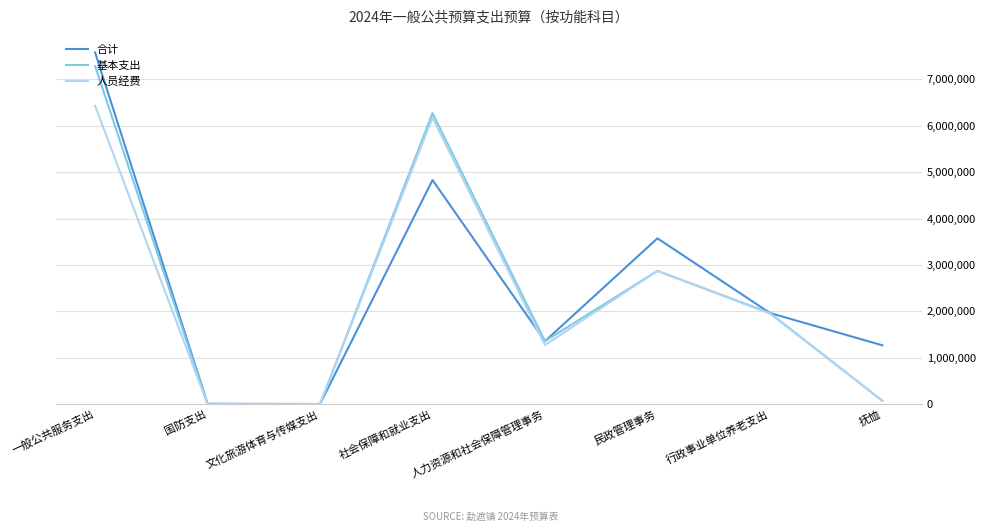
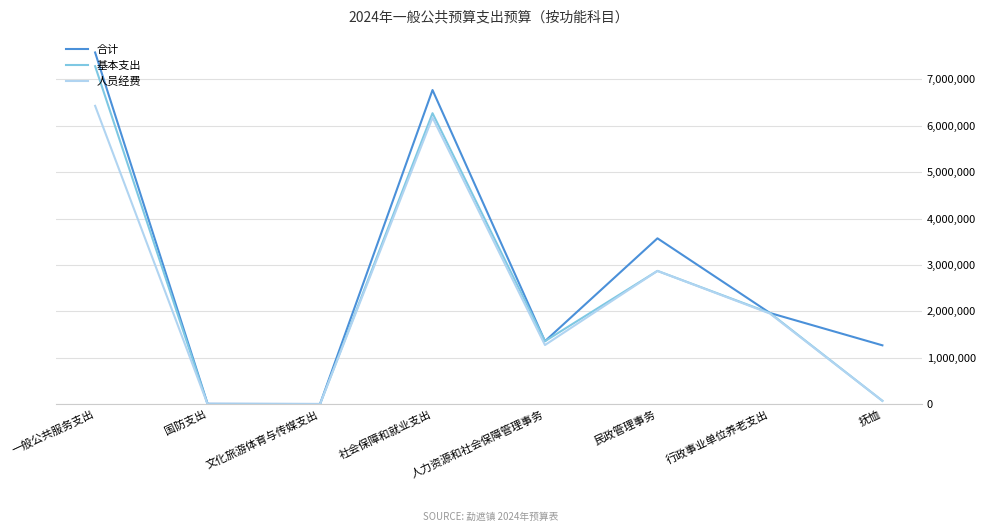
  {
    "合计": {
      "一般公共服务支出": "7,600,000",
-     "社会保障和就业支出": "4,800,000",
+     "社会保障和就业支出": "6,800,000",
      "民政管理事务": "3,600,000",
      "抚恤": "1,300,000"
    }
  }
